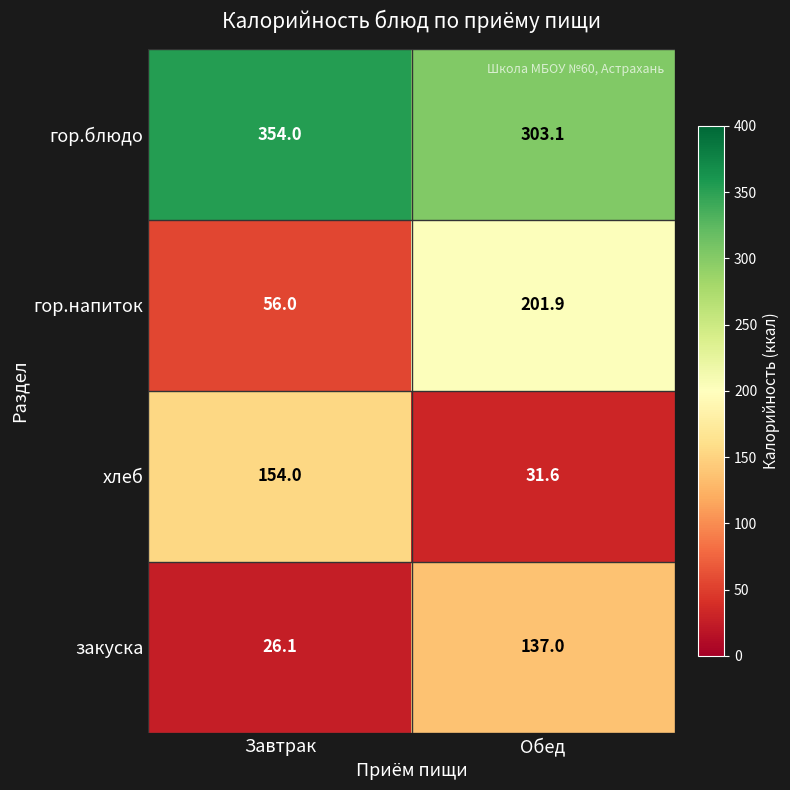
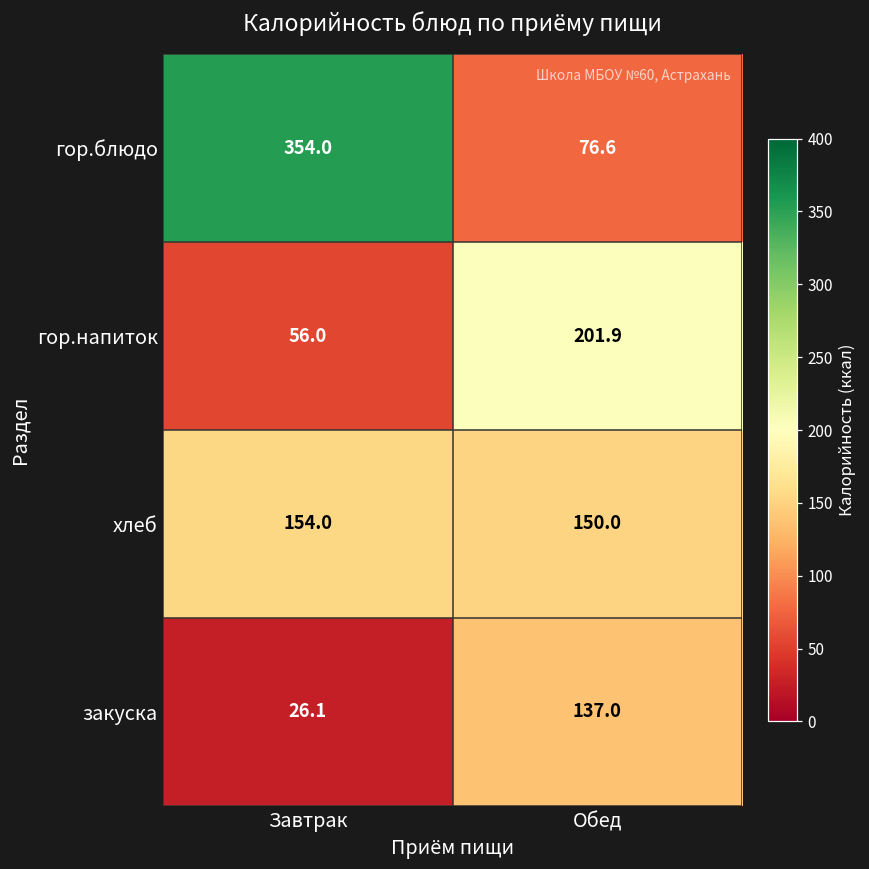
  {
    "гор.блюдо": {
      "Завтрак": 354.0,
-     "Обед": 303.1
+     "Обед": 76.6
    },
    "гор.напиток": {
      "Завтрак": 56.0,
      "Обед": 201.9
    },
    "хлеб": {
      "Завтрак": 154.0,
-     "Обед": 31.6
+     "Обед": 150.0
    },
    "закуска": {
      "Завтрак": 26.1,
      "Обед": 137.0
    }
  }
